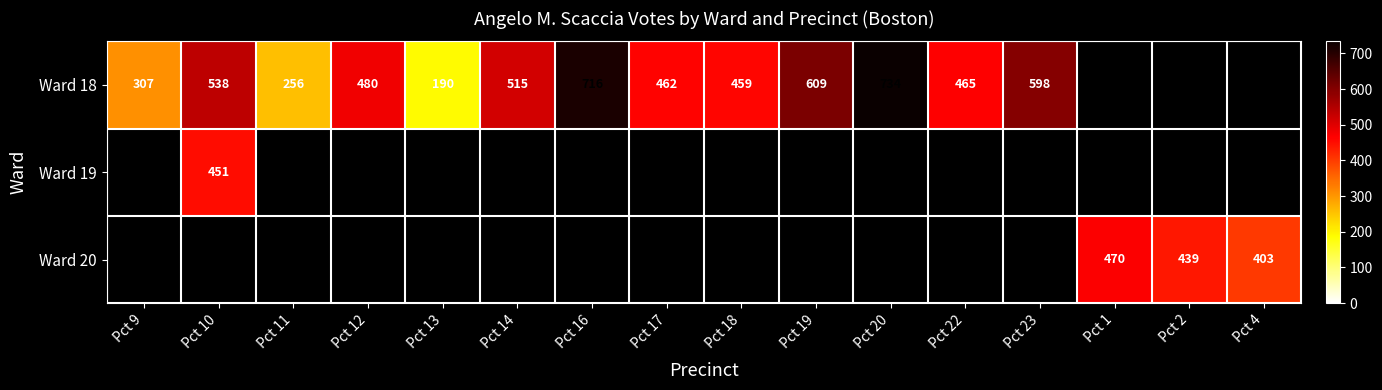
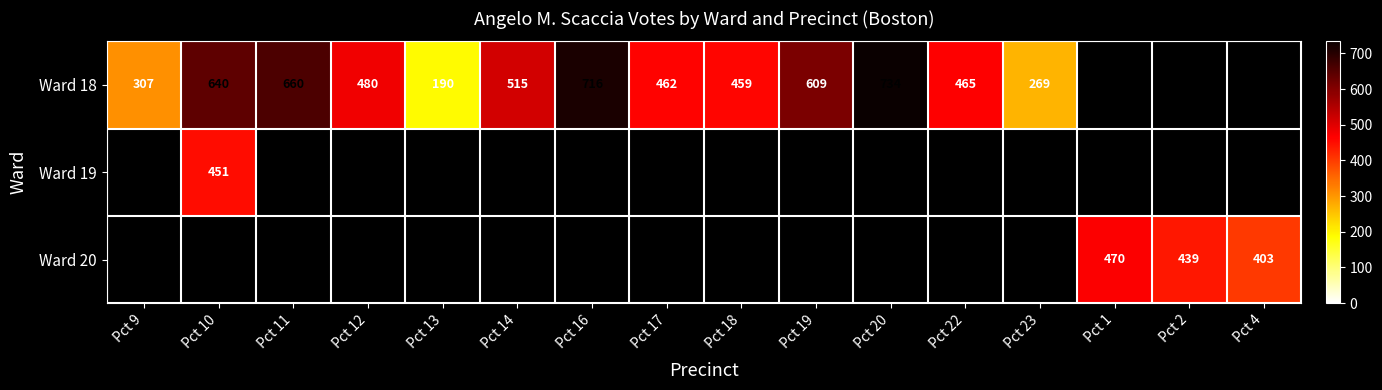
  {
    "Ward 18": {
      "Pct 9": 307,
-     "Pct 10": 538,
-     "Pct 11": 256,
+     "Pct 10": 640,
+     "Pct 11": 660,
      "Pct 12": 480,
      "Pct 13": 190,
      "Pct 14": 515,
      "Pct 17": 462,
      "Pct 18": 459,
      "Pct 19": 609,
      "Pct 22": 465,
-     "Pct 23": 598
+     "Pct 23": 269
    },
    "Ward 19": {
      "Pct 10": 451
    },
    "Ward 20": {
      "Pct 1": 470,
      "Pct 2": 439,
      "Pct 4": 403
    }
  }
